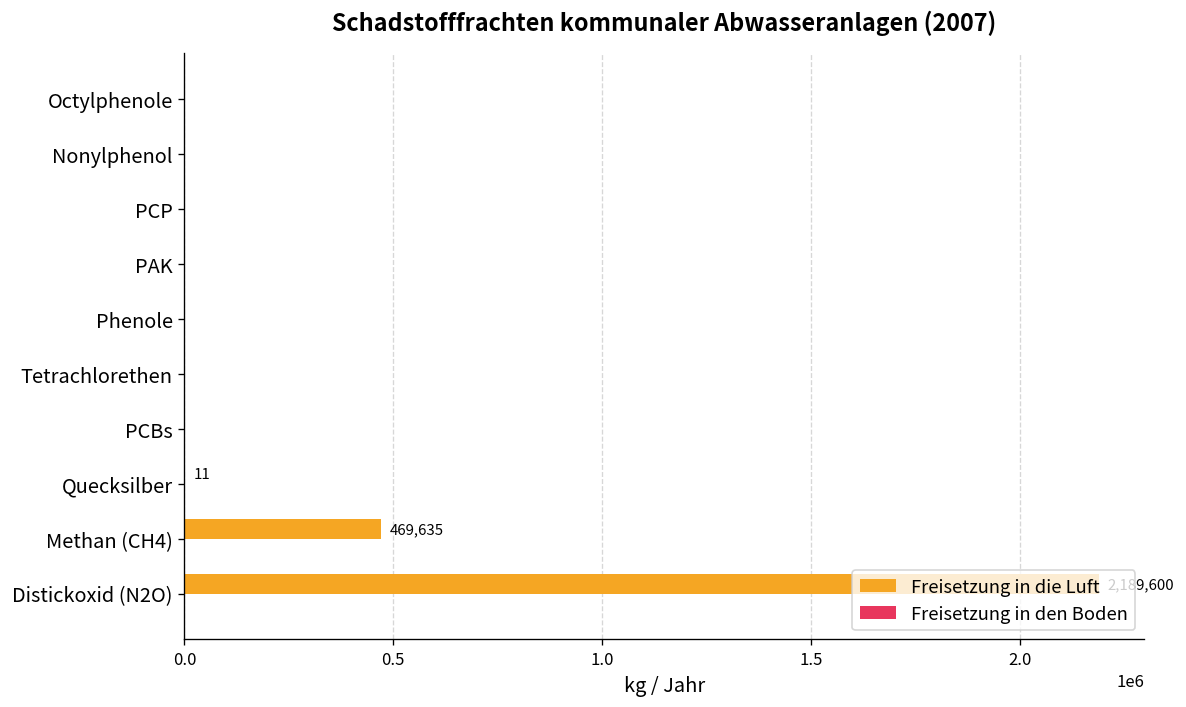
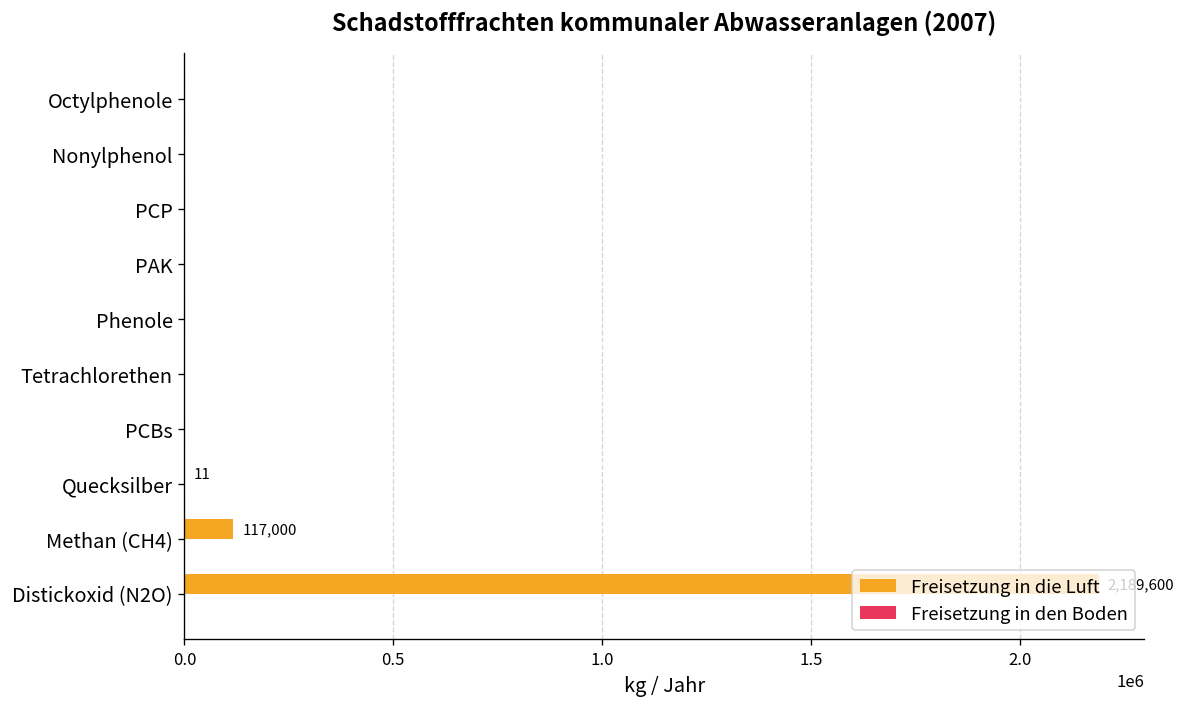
  {
    "Freisetzung in die Luft": {
      "Quecksilber": "11",
-     "Methan (CH4)": "469,635"
+     "Methan (CH4)": "117,000"
    },
    "Freisetzung in den Boden": {
      "Octylphenole": "0",
      "Nonylphenol": "0",
      "PCP": "0",
      "PAK": "0",
      "Phenole": "0",
      "Tetrachlorethen": "0",
      "PCBs": "0",
      "Quecksilber": "0",
      "Methan (CH4)": "0",
      "Distickoxid (N2O)": "0"
    }
  }
